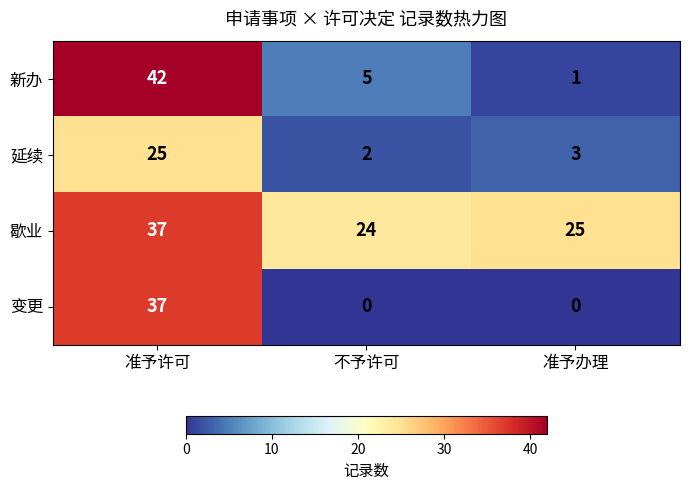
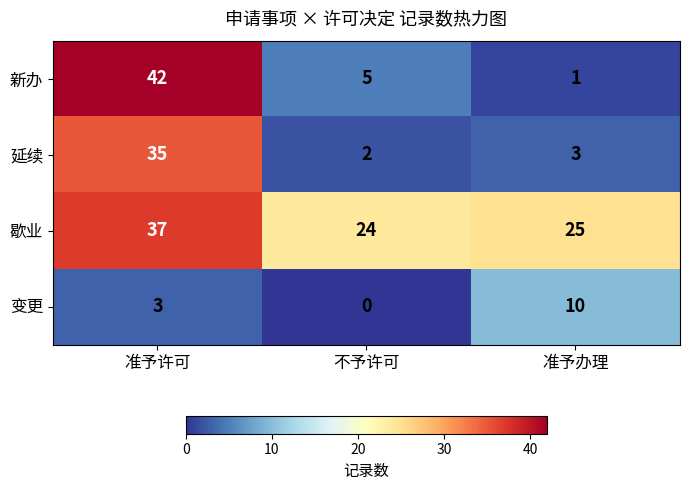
  {
    "新办": {
      "准予许可": 42,
      "不予许可": 5,
      "准予办理": 1
    },
    "延续": {
-     "准予许可": 25,
+     "准予许可": 35,
      "不予许可": 2,
      "准予办理": 3
    },
    "歇业": {
      "准予许可": 37,
      "不予许可": 24,
      "准予办理": 25
    },
    "变更": {
-     "准予许可": 37,
+     "准予许可": 3,
      "不予许可": 0,
-     "准予办理": 0
+     "准予办理": 10
    }
  }
